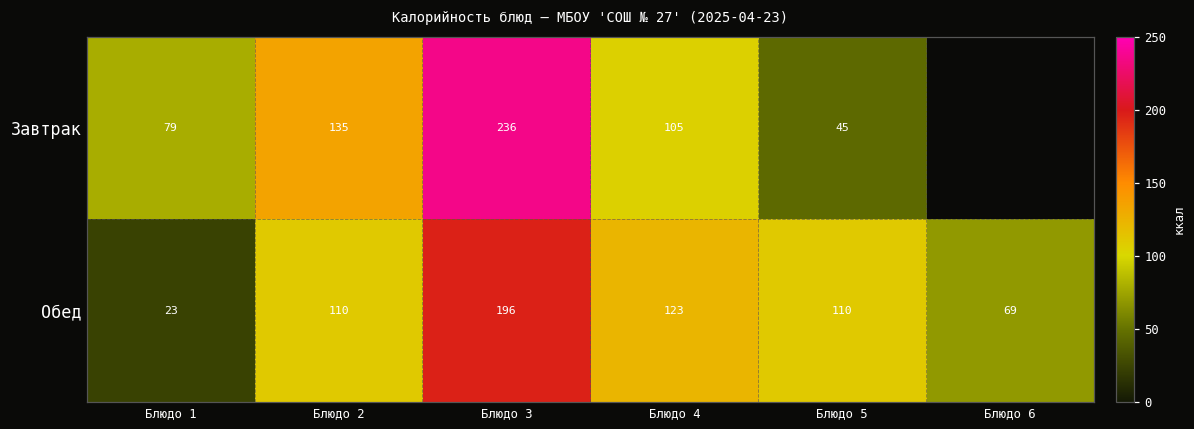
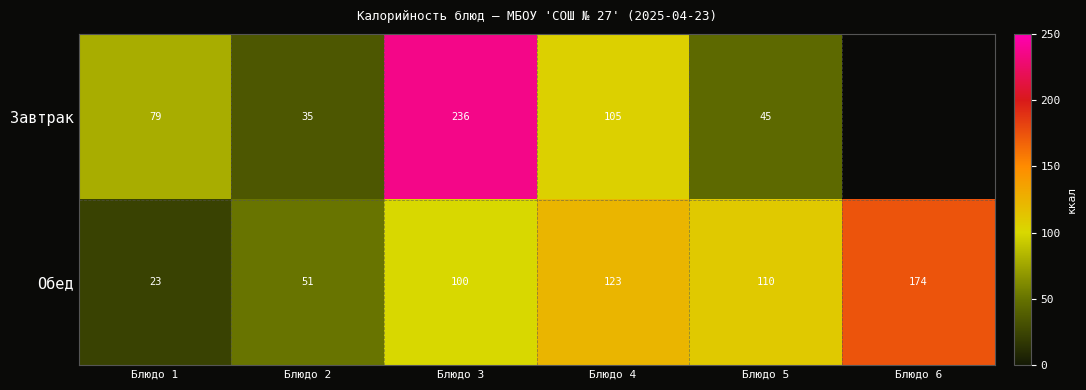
  {
    "Завтрак": {
      "Блюдо 1": 79,
-     "Блюдо 2": 135,
+     "Блюдо 2": 35,
      "Блюдо 3": 236,
      "Блюдо 4": 105,
      "Блюдо 5": 45
    },
    "Обед": {
      "Блюдо 1": 23,
-     "Блюдо 2": 110,
-     "Блюдо 3": 196,
+     "Блюдо 2": 51,
+     "Блюдо 3": 100,
      "Блюдо 4": 123,
      "Блюдо 5": 110,
-     "Блюдо 6": 69
+     "Блюдо 6": 174
    }
  }
